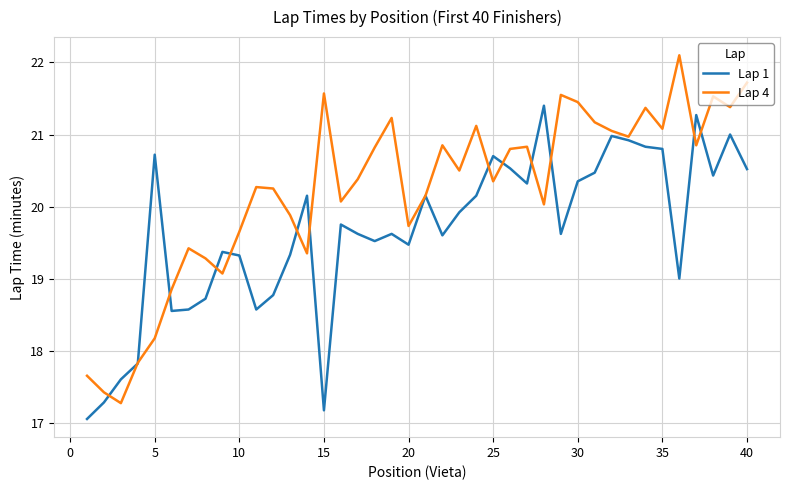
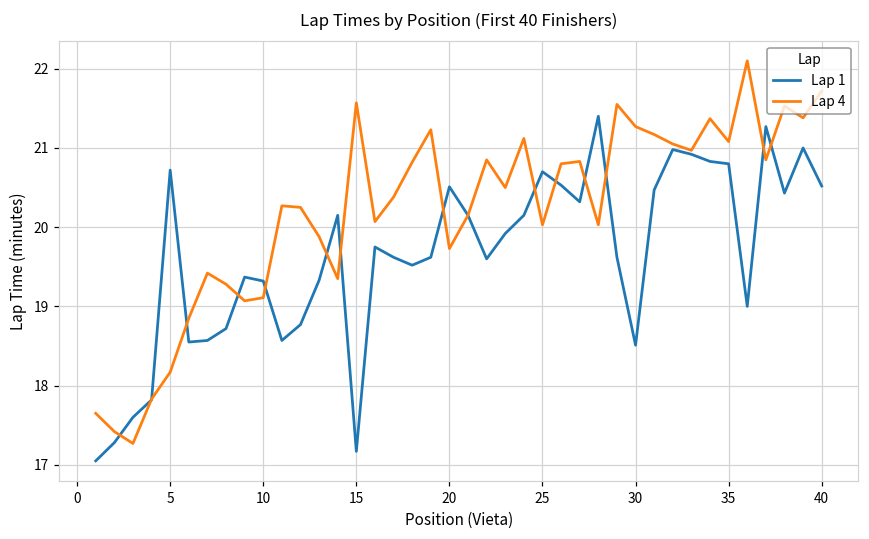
  {
    "Lap 1": {
      "5": 20.7,
      "10": 19.3,
      "15": 17.2,
-     "20": 19.5,
+     "20": 20.5,
      "25": 20.7,
-     "30": 20.4,
+     "30": 18.5,
      "35": 20.8,
      "40": 20.5
    },
    "Lap 4": {
      "5": 18.2,
-     "10": 19.7,
+     "10": 19.1,
      "15": 21.6,
      "20": 19.7,
-     "25": 20.4,
-     "30": 21.5,
+     "25": 20.0,
+     "30": 21.3,
      "35": 21.1
    }
  }
